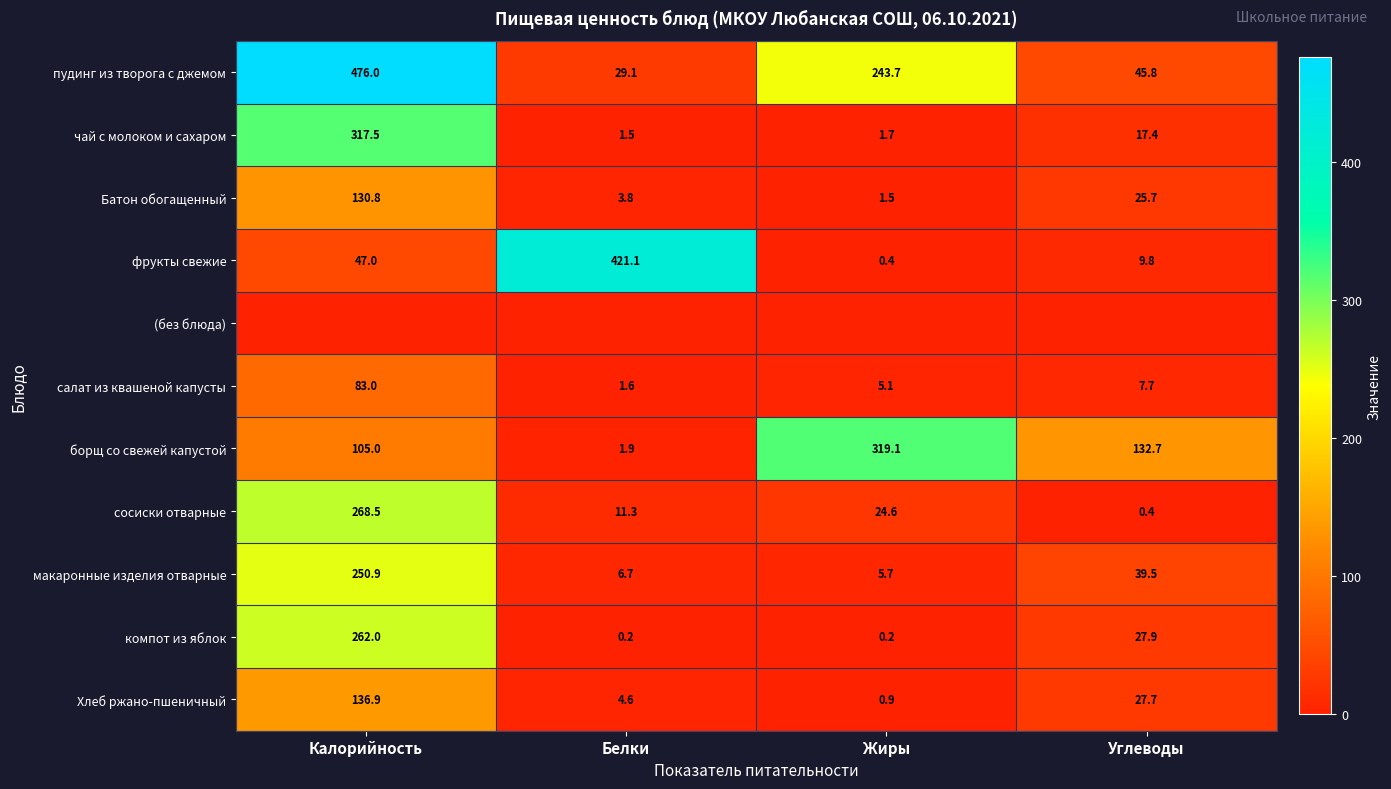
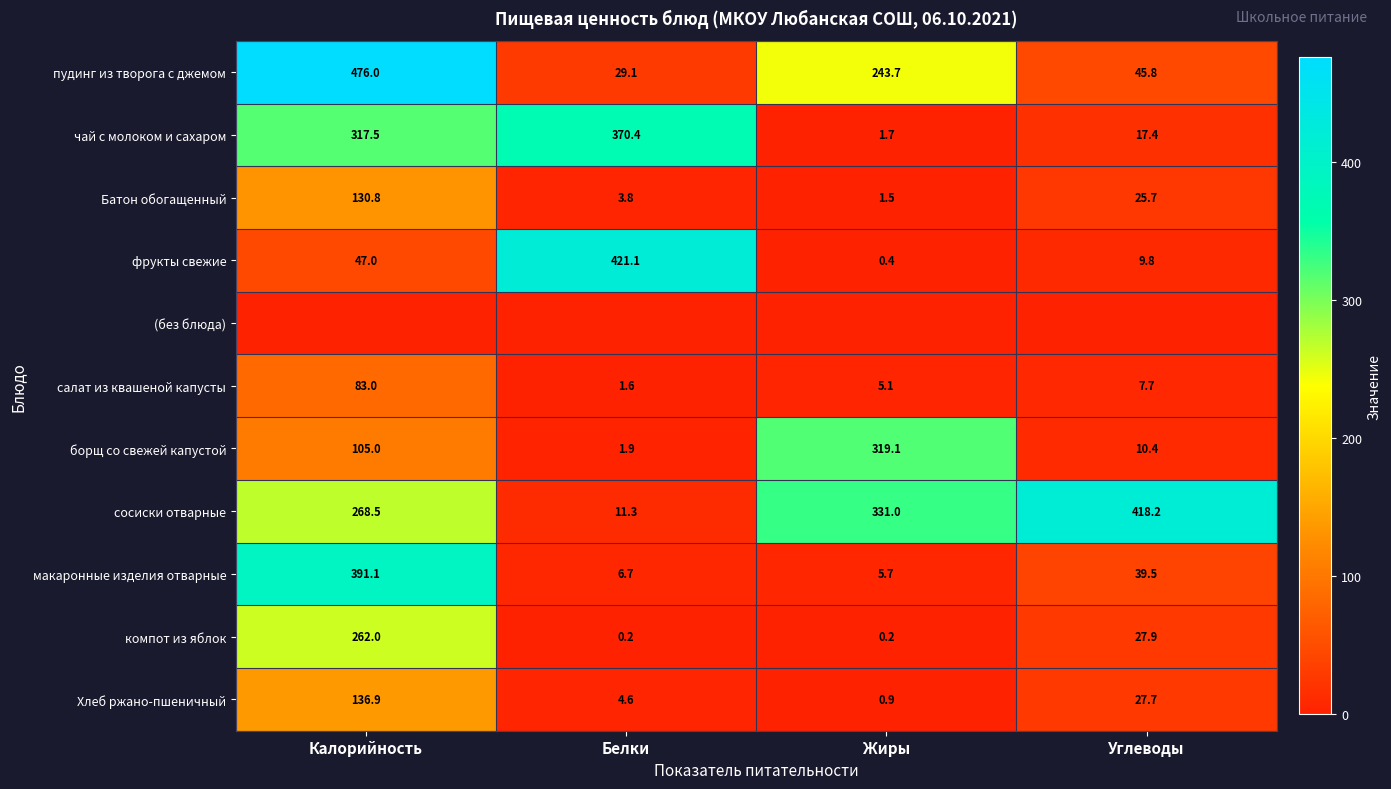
  {
    "пудинг из творога с джемом": {
      "Калорийность": 476.0,
      "Белки": 29.1,
      "Жиры": 243.7,
      "Углеводы": 45.8
    },
    "чай с молоком и сахаром": {
      "Калорийность": 317.5,
-     "Белки": 1.5,
+     "Белки": 370.4,
      "Жиры": 1.7,
      "Углеводы": 17.4
    },
    "Батон обогащенный": {
      "Калорийность": 130.8,
      "Белки": 3.8,
      "Жиры": 1.5,
      "Углеводы": 25.7
    },
    "фрукты свежие": {
      "Калорийность": 47.0,
      "Белки": 421.1,
      "Жиры": 0.4,
      "Углеводы": 9.8
    },
    "салат из квашеной капусты": {
      "Калорийность": 83.0,
      "Белки": 1.6,
      "Жиры": 5.1,
      "Углеводы": 7.7
    },
    "борщ со свежей капустой": {
      "Калорийность": 105.0,
      "Белки": 1.9,
      "Жиры": 319.1,
-     "Углеводы": 132.7
+     "Углеводы": 10.4
    },
    "сосиски отварные": {
      "Калорийность": 268.5,
      "Белки": 11.3,
-     "Жиры": 24.6,
-     "Углеводы": 0.4
+     "Жиры": 331.0,
+     "Углеводы": 418.2
    },
    "макаронные изделия отварные": {
-     "Калорийность": 250.9,
+     "Калорийность": 391.1,
      "Белки": 6.7,
      "Жиры": 5.7,
      "Углеводы": 39.5
    },
    "компот из яблок": {
      "Калорийность": 262.0,
      "Белки": 0.2,
      "Жиры": 0.2,
      "Углеводы": 27.9
    },
    "Хлеб ржано-пшеничный": {
      "Калорийность": 136.9,
      "Белки": 4.6,
      "Жиры": 0.9,
      "Углеводы": 27.7
    }
  }
